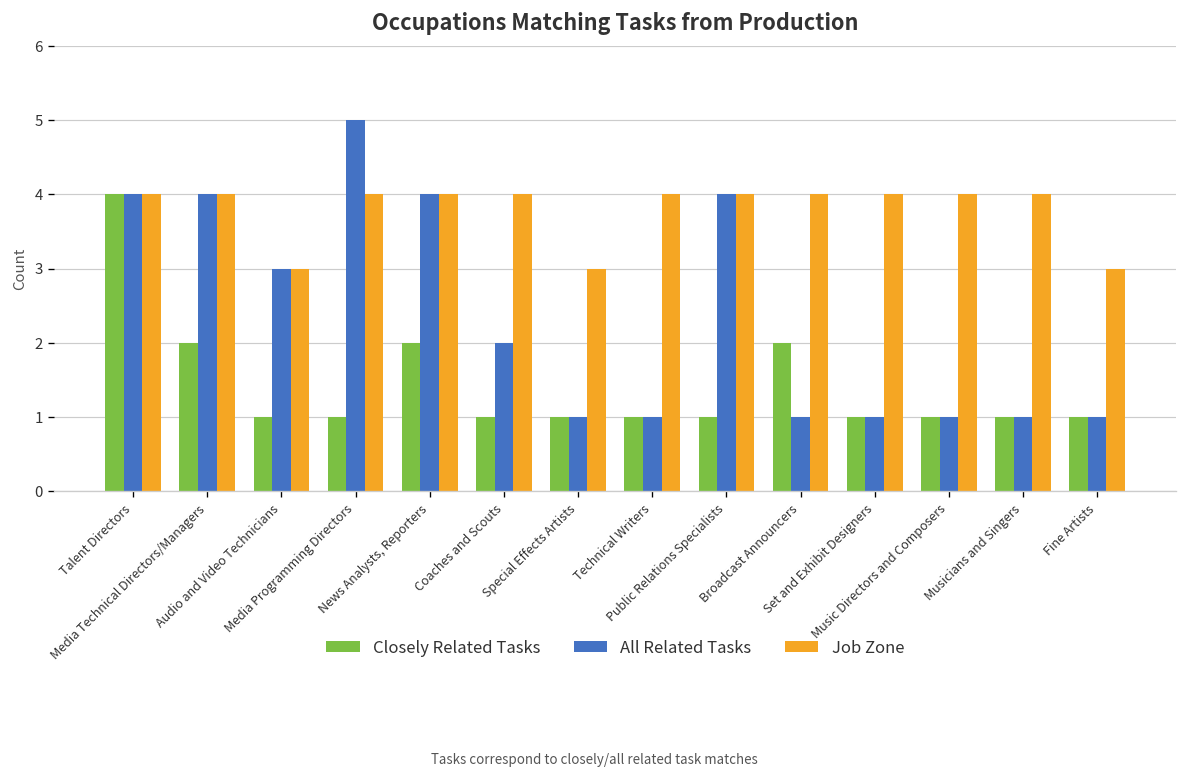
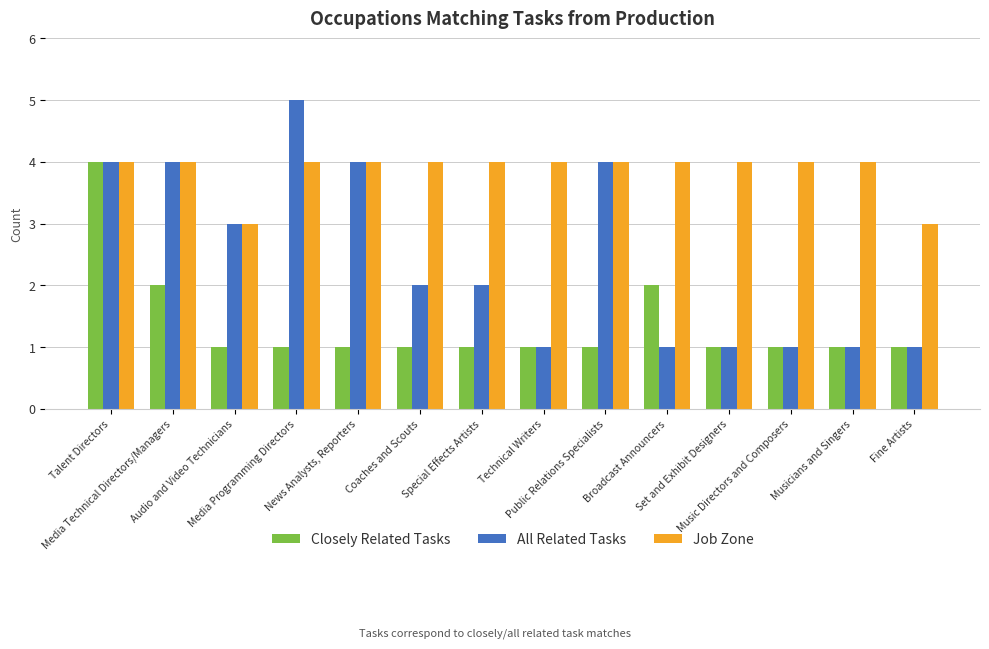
  {
    "Closely Related Tasks": {
      "Talent Directors": 4,
      "Media Technical Directors/Managers": 2,
      "Audio and Video Technicians": 1,
      "Media Programming Directors": 1,
-     "News Analysts, Reporters": 2,
+     "News Analysts, Reporters": 1,
      "Coaches and Scouts": 1,
      "Special Effects Artists": 1,
      "Technical Writers": 1,
      "Public Relations Specialists": 1,
      "Broadcast Announcers": 2,
      "Set and Exhibit Designers": 1,
      "Music Directors and Composers": 1,
      "Musicians and Singers": 1,
      "Fine Artists": 1
    },
    "All Related Tasks": {
      "Talent Directors": 4,
      "Media Technical Directors/Managers": 4,
      "Audio and Video Technicians": 3,
      "Media Programming Directors": 5,
      "News Analysts, Reporters": 4,
      "Coaches and Scouts": 2,
-     "Special Effects Artists": 1,
+     "Special Effects Artists": 2,
      "Technical Writers": 1,
      "Public Relations Specialists": 4,
      "Broadcast Announcers": 1,
      "Set and Exhibit Designers": 1,
      "Music Directors and Composers": 1,
      "Musicians and Singers": 1,
      "Fine Artists": 1
    },
    "Job Zone": {
      "Talent Directors": 4,
      "Media Technical Directors/Managers": 4,
      "Audio and Video Technicians": 3,
      "Media Programming Directors": 4,
      "News Analysts, Reporters": 4,
      "Coaches and Scouts": 4,
-     "Special Effects Artists": 3,
+     "Special Effects Artists": 4,
      "Technical Writers": 4,
      "Public Relations Specialists": 4,
      "Broadcast Announcers": 4,
      "Set and Exhibit Designers": 4,
      "Music Directors and Composers": 4,
      "Musicians and Singers": 4,
      "Fine Artists": 3
    }
  }
